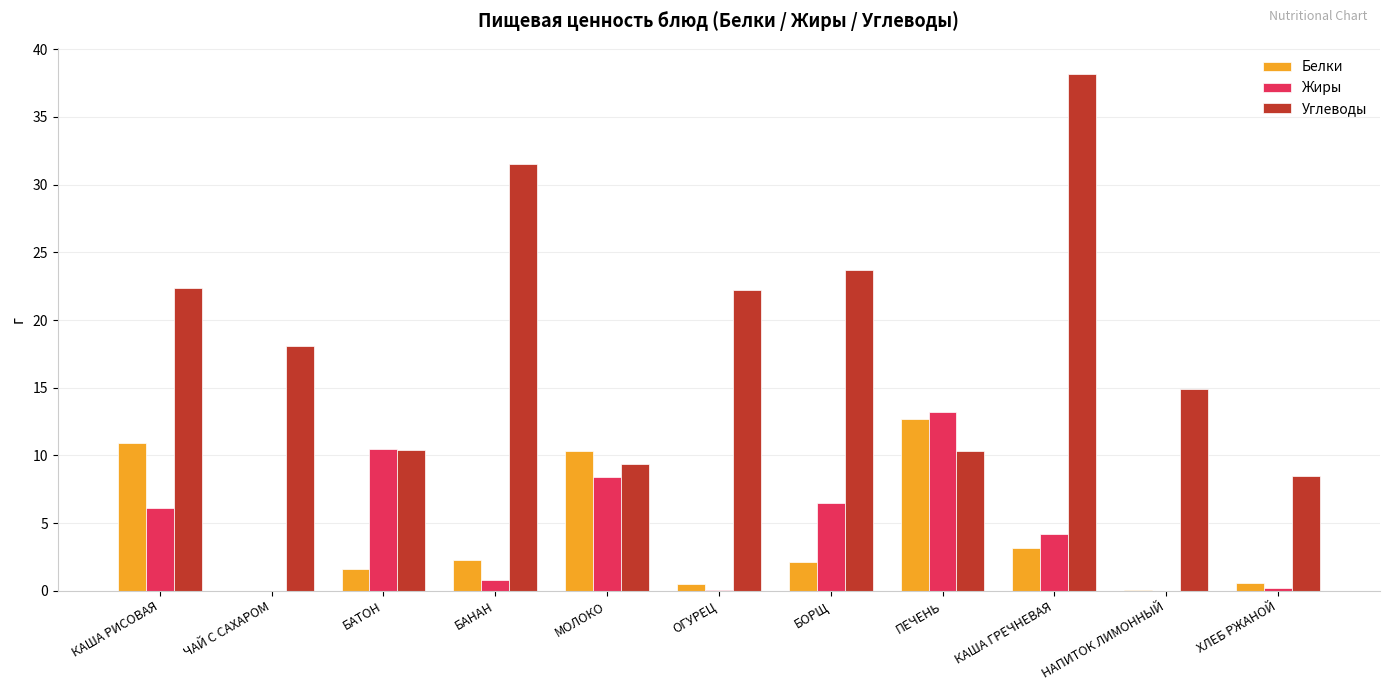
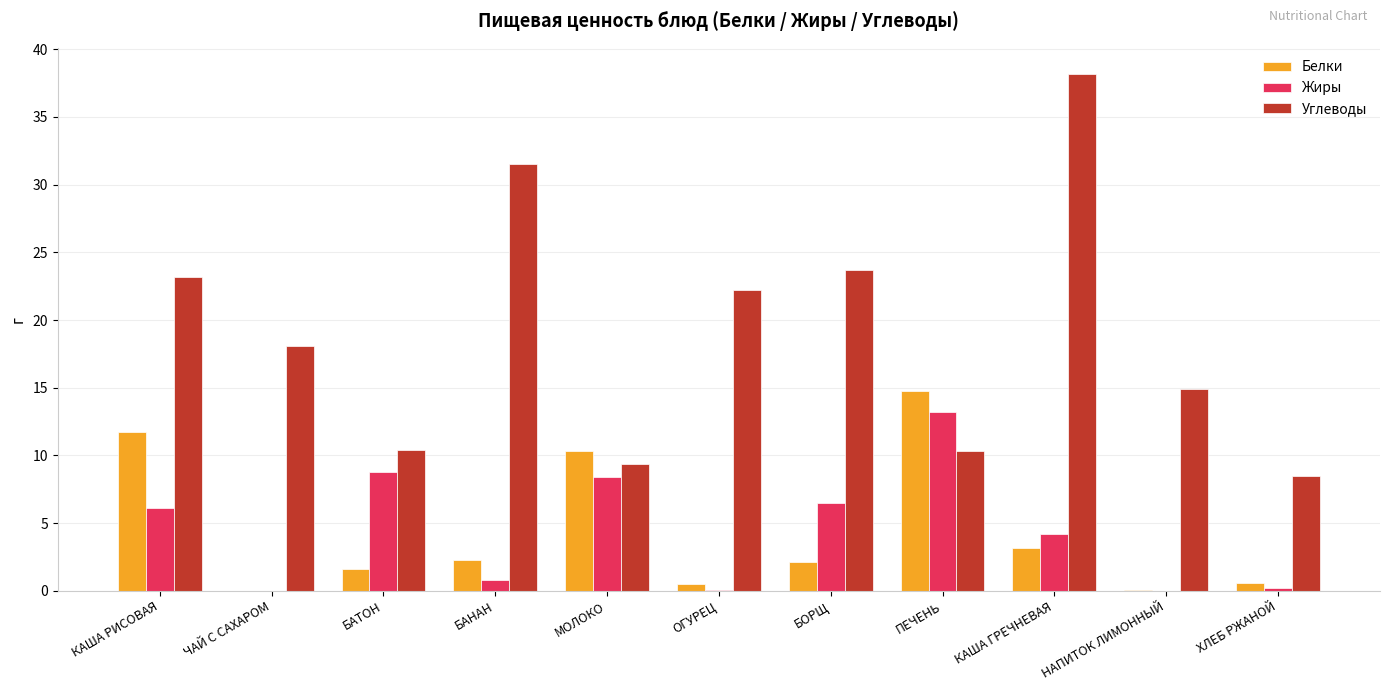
  {
    "Белки": {
-     "КАША РИСОВАЯ": 10.9,
+     "КАША РИСОВАЯ": 11.7,
      "ЧАЙ С САХАРОМ": 0.0,
      "БАТОН": 1.6,
      "БАНАН": 2.3,
      "МОЛОКО": 10.3,
      "ОГУРЕЦ": 0.5,
      "БОРЩ": 2.1,
-     "ПЕЧЕНЬ": 12.7,
+     "ПЕЧЕНЬ": 14.8,
      "КАША ГРЕЧНЕВАЯ": 3.2,
      "ХЛЕБ РЖАНОЙ": 0.6
    },
    "Жиры": {
      "КАША РИСОВАЯ": 6.1,
      "ЧАЙ С САХАРОМ": 0.0,
-     "БАТОН": 10.5,
+     "БАТОН": 8.8,
      "БАНАН": 0.8,
      "МОЛОКО": 8.4,
      "БОРЩ": 6.5,
      "ПЕЧЕНЬ": 13.2,
      "КАША ГРЕЧНЕВАЯ": 4.2,
      "НАПИТОК ЛИМОННЫЙ": 0.0,
      "ХЛЕБ РЖАНОЙ": 0.2
    },
    "Углеводы": {
-     "КАША РИСОВАЯ": 22.4,
+     "КАША РИСОВАЯ": 23.2,
      "ЧАЙ С САХАРОМ": 18.1,
      "БАТОН": 10.4,
      "БАНАН": 31.5,
      "МОЛОКО": 9.4,
      "ОГУРЕЦ": 22.2,
      "БОРЩ": 23.7,
      "ПЕЧЕНЬ": 10.3,
      "КАША ГРЕЧНЕВАЯ": 38.2,
      "НАПИТОК ЛИМОННЫЙ": 14.9,
      "ХЛЕБ РЖАНОЙ": 8.5
    }
  }
